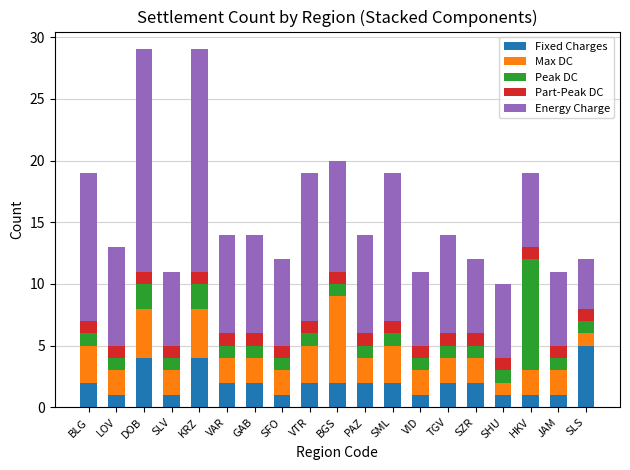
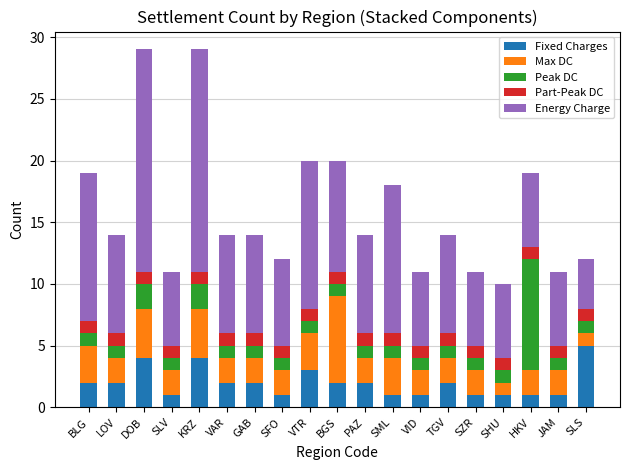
  {
    "Fixed Charges": {
      "BLG": 2,
-     "LOV": 1,
+     "LOV": 2,
      "DOB": 4,
      "SLV": 1,
      "KRZ": 4,
      "VAR": 2,
      "GAB": 2,
      "SFO": 1,
-     "VTR": 2,
+     "VTR": 3,
      "BGS": 2,
      "PAZ": 2,
-     "SML": 2,
+     "SML": 1,
      "VID": 1,
      "TGV": 2,
-     "SZR": 2,
+     "SZR": 1,
      "SHU": 1,
      "HKV": 1,
      "JAM": 1,
      "SLS": 5
    },
    "Peak DC": {
      "BLG": 1,
      "LOV": 1,
      "DOB": 2,
      "SLV": 1,
      "KRZ": 2,
      "VAR": 1,
      "GAB": 1,
      "SFO": 1,
      "VTR": 1,
      "BGS": 1,
      "PAZ": 1,
      "SML": 1,
      "VID": 1,
      "TGV": 1,
      "SZR": 1,
      "SHU": 1,
      "HKV": 9,
      "JAM": 1,
      "SLS": 1
    },
    "Part-Peak DC": {
      "BLG": 1,
      "LOV": 1,
      "DOB": 1,
      "SLV": 1,
      "KRZ": 1,
      "VAR": 1,
      "GAB": 1,
      "SFO": 1,
      "VTR": 1,
      "BGS": 1,
      "PAZ": 1,
      "SML": 1,
      "VID": 1,
      "TGV": 1,
      "SZR": 1,
      "SHU": 1,
      "HKV": 1,
      "JAM": 1,
      "SLS": 1
    },
    "Energy Charge": {
      "BLG": 12,
      "LOV": 8,
      "DOB": 18,
      "SLV": 6,
      "KRZ": 18,
      "VAR": 8,
      "GAB": 8,
      "SFO": 7,
      "VTR": 12,
      "BGS": 9,
      "PAZ": 8,
      "SML": 12,
      "VID": 6,
      "TGV": 8,
      "SZR": 6,
      "SHU": 6,
      "HKV": 6,
      "JAM": 6,
      "SLS": 4
    }
  }
